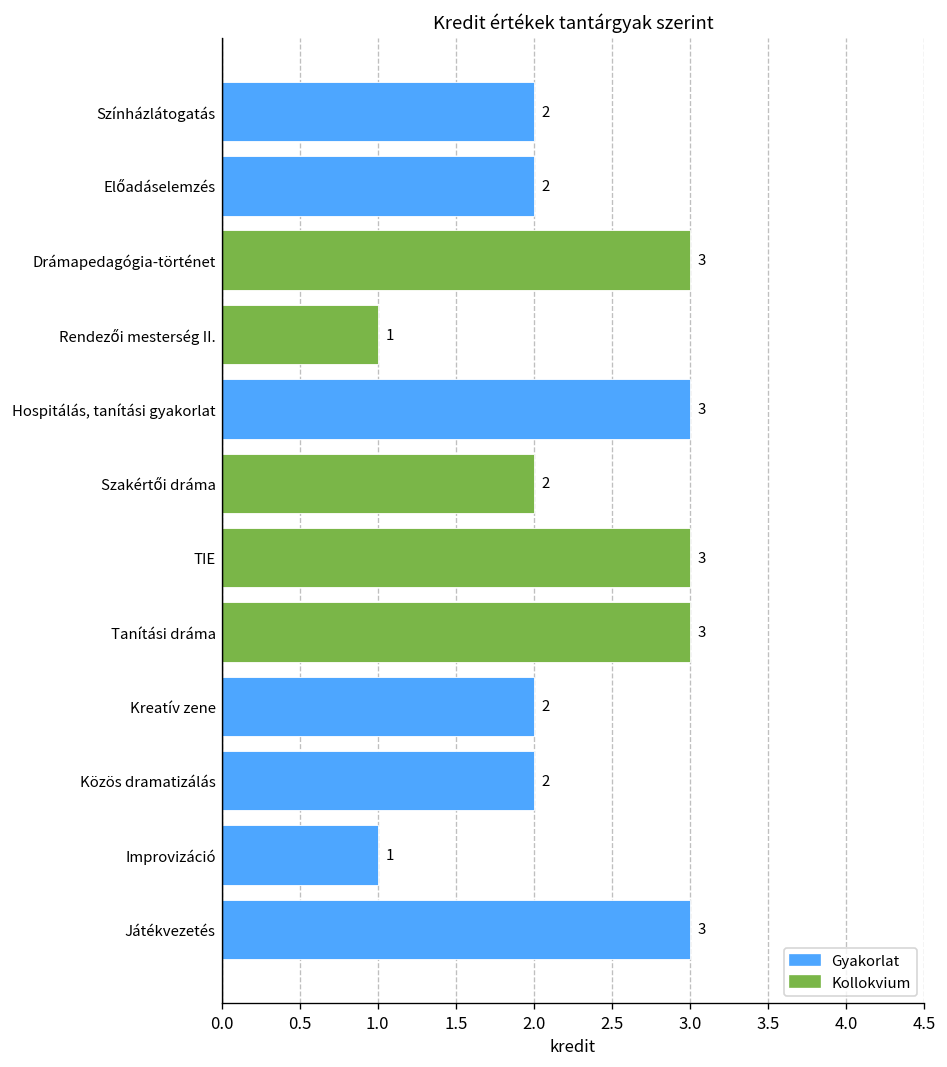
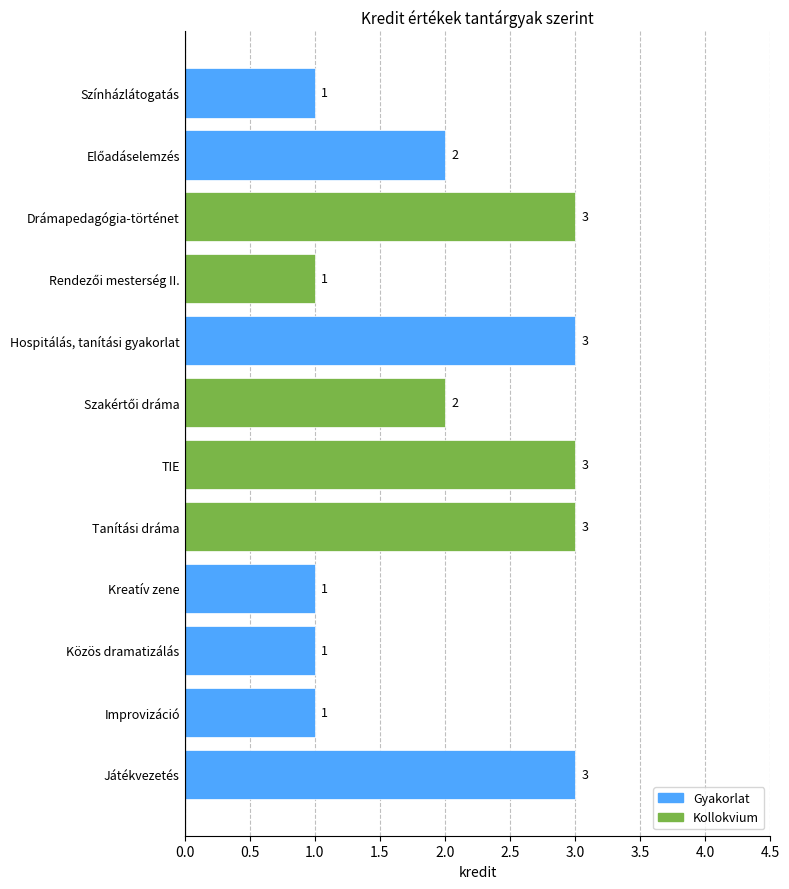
  {
-   "Színházlátogatás": 2,
+   "Színházlátogatás": 1,
    "Előadáselemzés": 2,
    "Drámapedagógia-történet": 3,
    "Rendezői mesterség II.": 1,
    "Hospitálás, tanítási gyakorlat": 3,
    "Szakértői dráma": 2,
    "TIE": 3,
    "Tanítási dráma": 3,
-   "Kreatív zene": 2,
-   "Közös dramatizálás": 2,
+   "Kreatív zene": 1,
+   "Közös dramatizálás": 1,
    "Improvizáció": 1,
    "Játékvezetés": 3
  }
